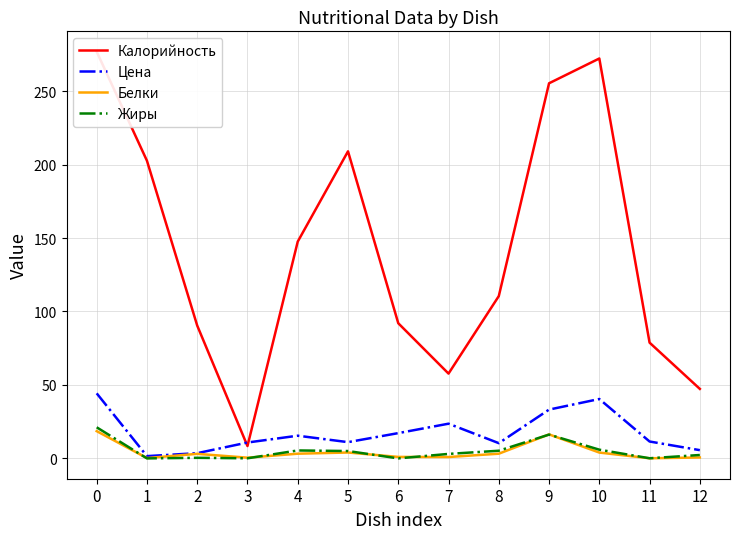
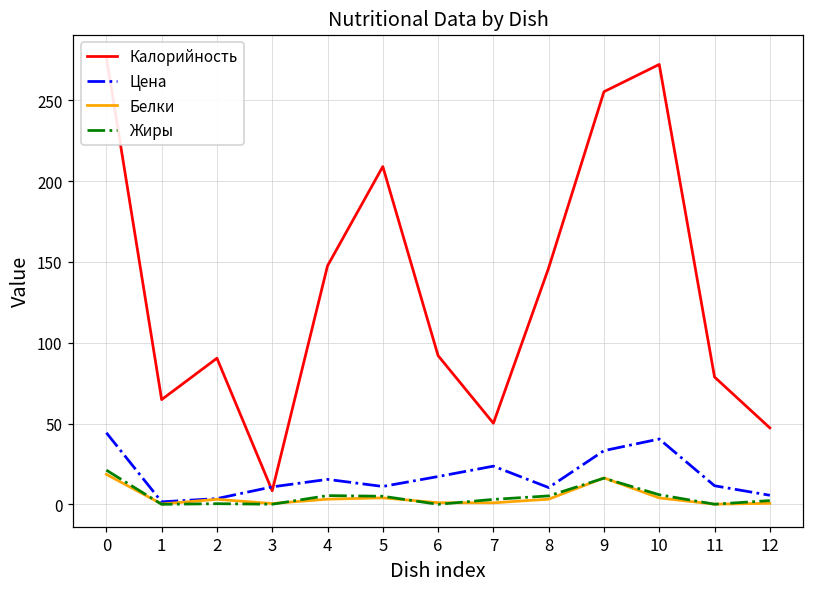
  {
    "Калорийность": {
-     "1": 203,
+     "1": 65,
      "2": 90,
      "3": 8,
      "4": 148,
      "5": 209,
      "6": 92,
-     "7": 58,
-     "8": 110,
+     "7": 50,
+     "8": 146,
      "9": 255,
      "10": 272,
      "11": 79,
      "12": 47
    },
    "Цена": {
      "0": 44,
      "3": 11,
      "4": 15,
      "5": 11,
      "6": 17,
      "7": 24,
      "8": 10,
      "9": 33,
      "10": 40,
      "11": 11,
      "12": 6
    },
    "Белки": {
      "0": 19,
      "4": 3,
      "7": 1,
      "8": 3,
      "10": 4
    },
    "Жиры": {
      "0": 21,
      "2": 0,
      "4": 5,
      "7": 3,
      "8": 5,
      "10": 6
    }
  }
